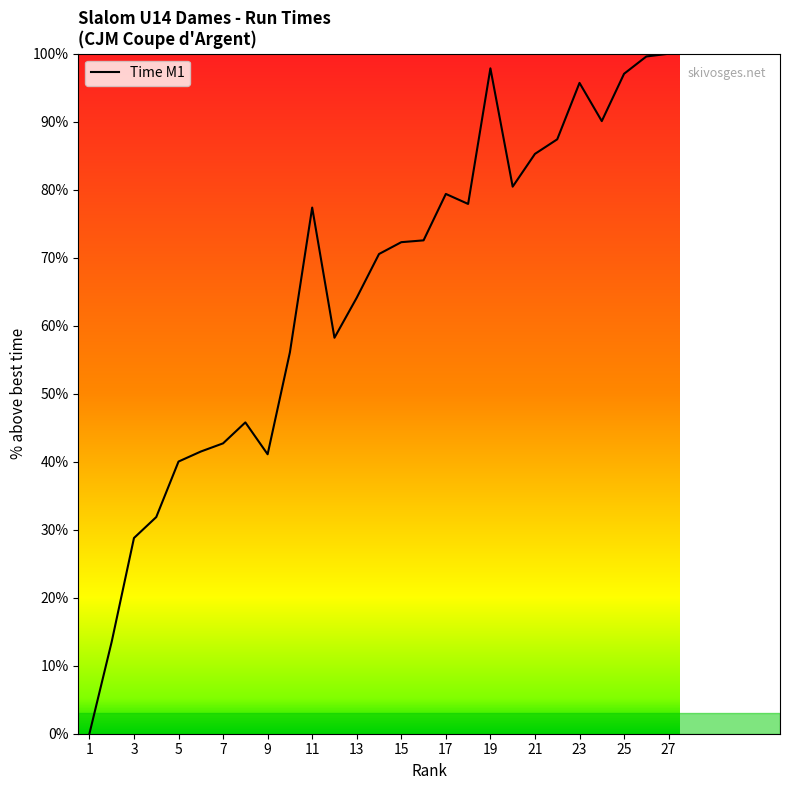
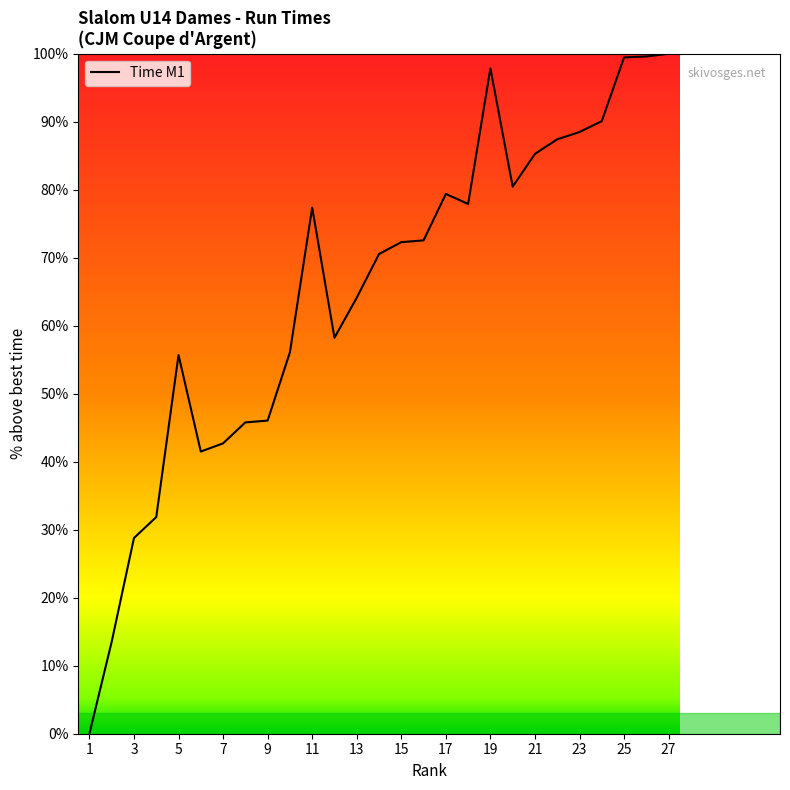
  {
    "3": "29%",
-   "5": "40%",
+   "5": "56%",
    "7": "43%",
-   "9": "41%",
+   "9": "46%",
    "11": "77%",
    "13": "64%",
    "15": "72%",
    "17": "79%",
    "19": "98%",
    "21": "85%",
-   "23": "96%",
-   "25": "97%",
+   "23": "88%",
+   "25": "99%",
    "27": "100%"
  }
